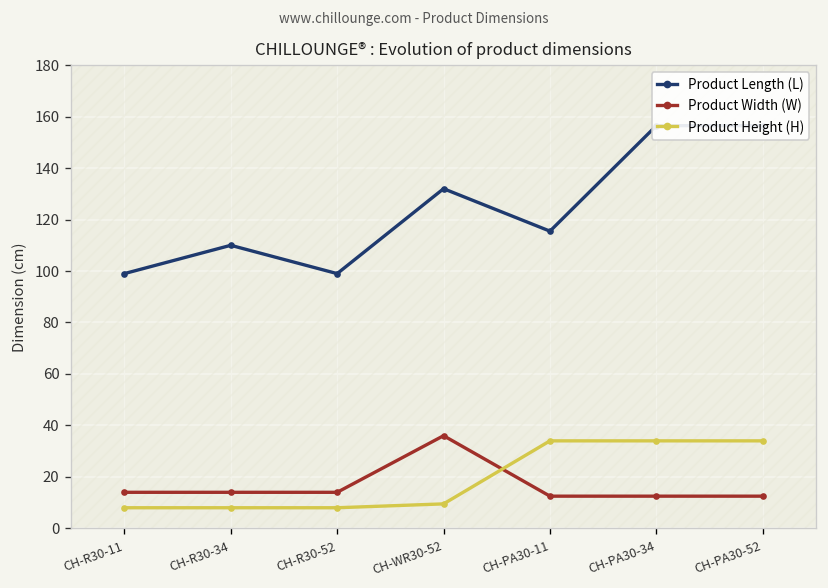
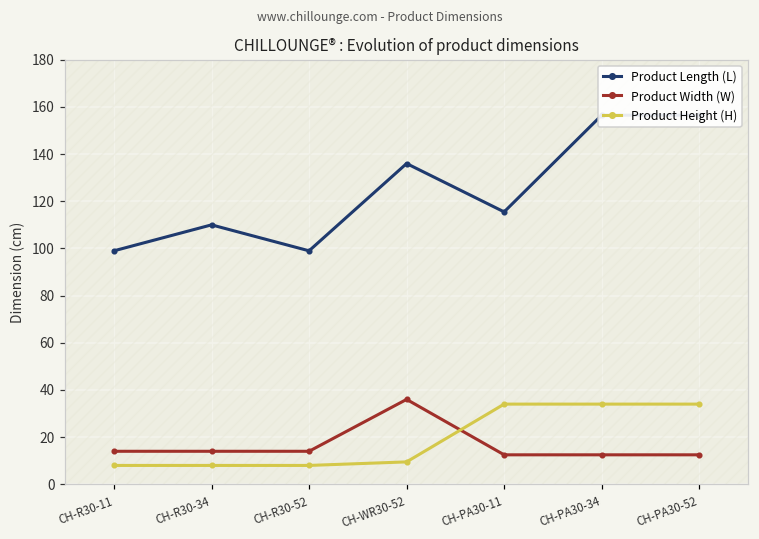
  {
    "Product Length (L)": {
      "CH-R30-11": 99,
      "CH-R30-34": 110,
      "CH-R30-52": 99,
-     "CH-WR30-52": 132,
+     "CH-WR30-52": 136,
      "CH-PA30-11": 116
    },
    "Product Width (W)": {
      "CH-R30-11": 14,
      "CH-R30-34": 14,
      "CH-R30-52": 14,
      "CH-WR30-52": 36,
      "CH-PA30-11": 13,
      "CH-PA30-34": 13,
      "CH-PA30-52": 13
    },
    "Product Height (H)": {
      "CH-R30-11": 8,
      "CH-R30-34": 8,
      "CH-R30-52": 8,
      "CH-WR30-52": 10,
      "CH-PA30-11": 34,
      "CH-PA30-34": 34,
      "CH-PA30-52": 34
    }
  }
